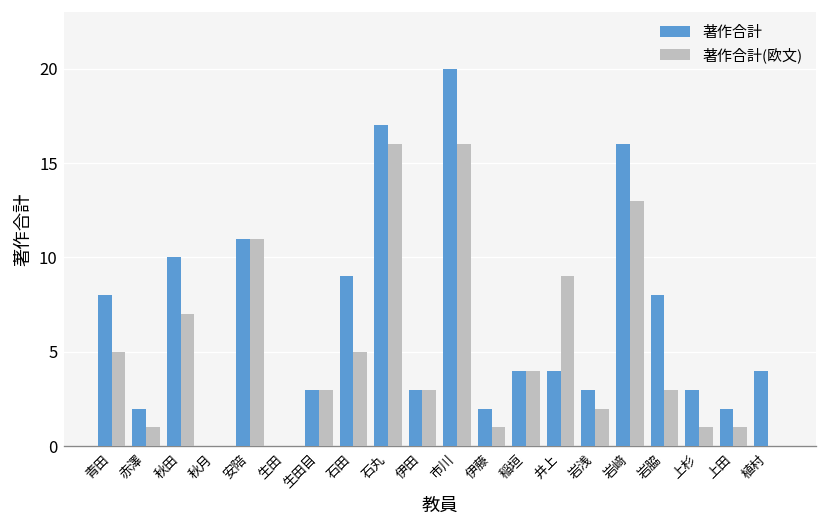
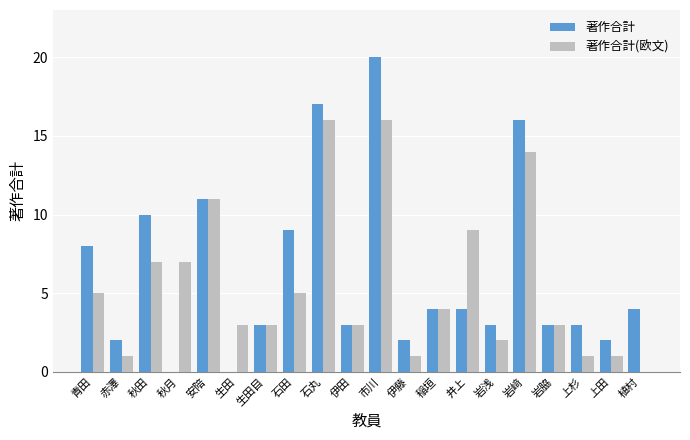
  {
    "著作合計": {
      "青田": 8,
      "赤澤": 2,
      "秋田": 10,
      "秋月": 0,
      "安陪": 11,
      "生田": 0,
      "生田目": 3,
      "石田": 9,
      "石丸": 17,
      "伊田": 3,
      "市川": 20,
      "伊藤": 2,
      "稲垣": 4,
      "井上": 4,
      "岩浅": 3,
      "岩﨑": 16,
-     "岩脇": 8,
+     "岩脇": 3,
      "上杉": 3,
      "上田": 2,
      "植村": 4
    },
    "著作合計(欧文)": {
      "青田": 5,
      "赤澤": 1,
      "秋田": 7,
-     "秋月": 0,
+     "秋月": 7,
      "安陪": 11,
-     "生田": 0,
+     "生田": 3,
      "生田目": 3,
      "石田": 5,
      "石丸": 16,
      "伊田": 3,
      "市川": 16,
      "伊藤": 1,
      "稲垣": 4,
      "井上": 9,
      "岩浅": 2,
-     "岩﨑": 13,
+     "岩﨑": 14,
      "岩脇": 3,
      "上杉": 1,
      "上田": 1,
      "植村": 0
    }
  }
